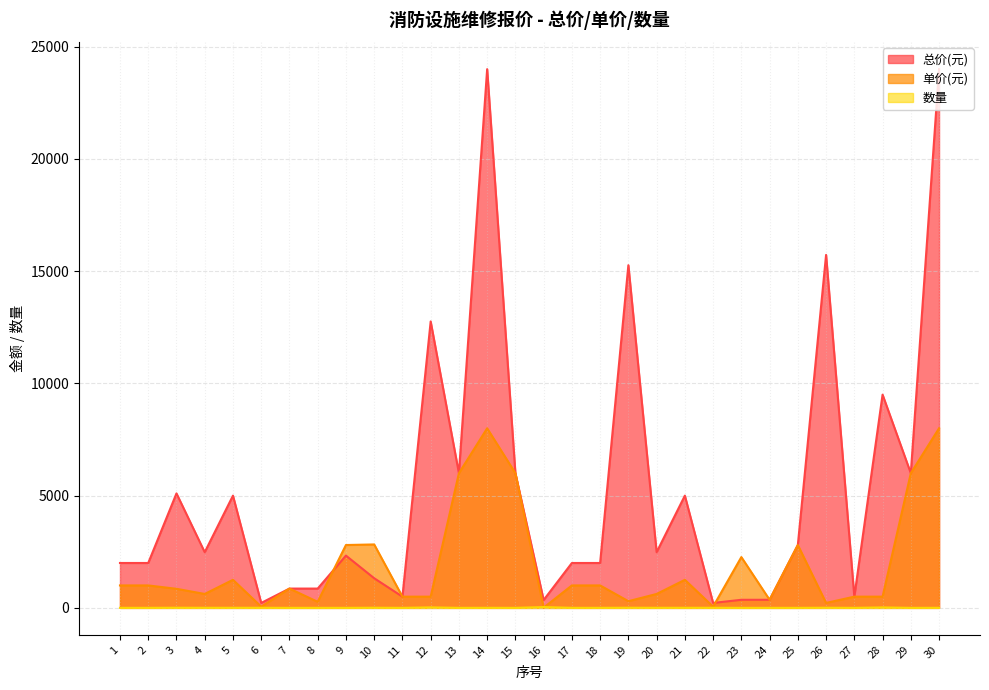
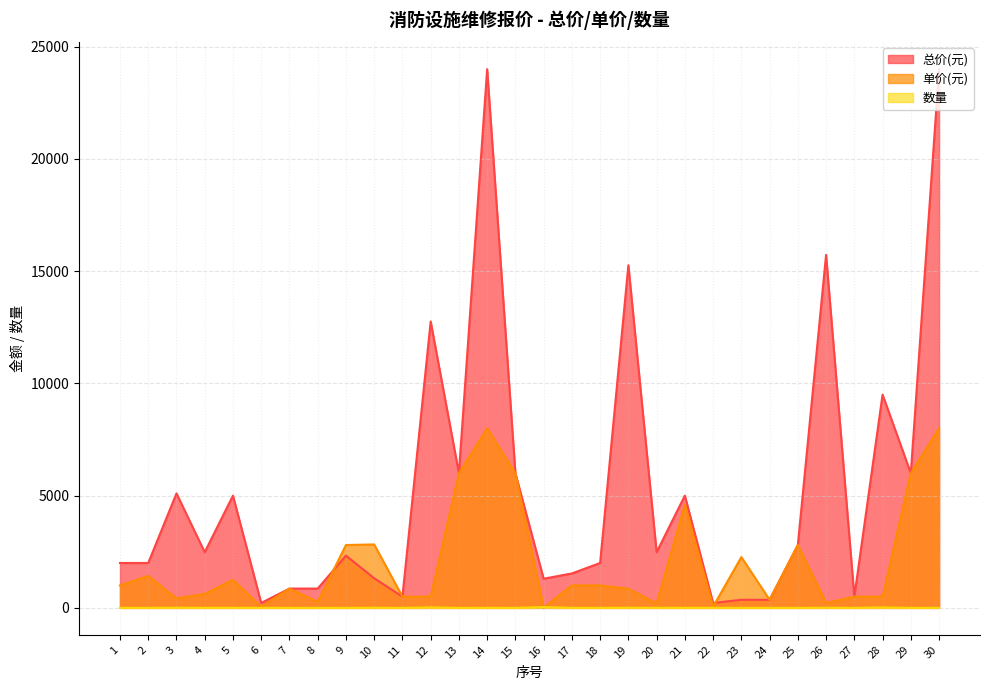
  {
    "总价(元)": {
      "1": 2000,
      "2": 2000,
      "3": 5100,
      "4": 2500,
      "5": 5000,
      "6": 200,
      "8": 900,
      "9": 2300,
      "10": 1300,
      "12": 12800,
      "14": 24000,
-     "16": 400,
-     "17": 2000,
+     "16": 1300,
+     "17": 1500,
      "18": 2000,
      "19": 15300,
      "20": 2500,
      "21": 5000,
      "22": 200,
      "23": 400,
      "26": 15700,
      "28": 9500
    },
    "单价(元)": {
      "1": 1000,
-     "2": 1000,
-     "3": 900,
+     "2": 1400,
+     "3": 400,
      "4": 600,
      "5": 1300,
      "8": 300,
      "9": 2800,
      "10": 2800,
      "12": 500,
      "14": 8000,
      "17": 1000,
      "18": 1000,
-     "19": 300,
-     "20": 600,
-     "21": 1300,
+     "19": 900,
+     "20": 200,
+     "21": 4600,
      "23": 2300,
      "26": 200,
      "28": 500,
      "30": 8000
    },
    "数量": {
      "1": 0,
      "2": 0,
      "3": 0,
      "4": 0,
      "5": 0,
      "7": 0,
      "8": 0,
      "9": 0,
      "10": 0,
      "11": 0,
      "12": 0,
      "13": 0,
      "14": 0,
      "15": 0,
      "17": 0,
      "18": 0,
      "19": 0,
      "20": 0,
      "21": 0,
      "23": 0,
      "24": 0,
      "25": 0,
      "26": 0,
      "27": 0,
      "28": 0,
      "29": 0,
      "30": 0
    }
  }
